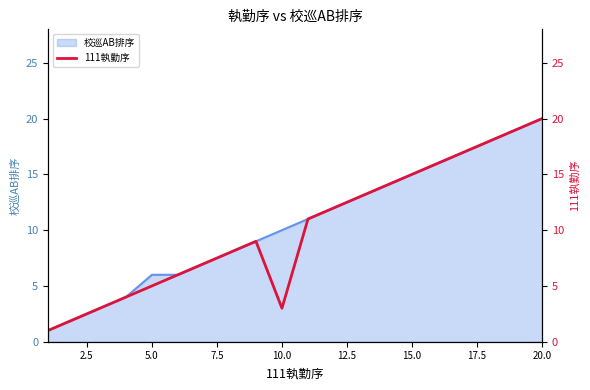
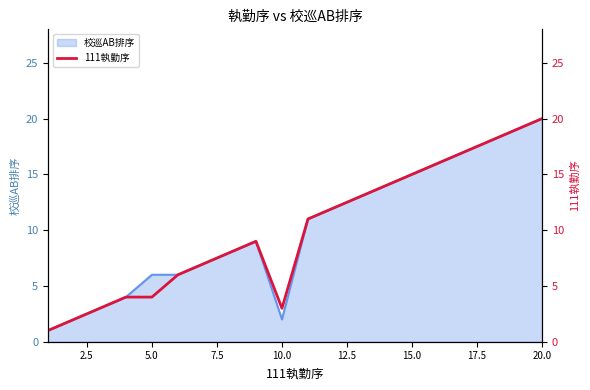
  {
    "校巡AB排序": {
      "5.0": 6,
-     "10.0": 10,
+     "10.0": 2,
      "15.0": 15,
      "20.0": 20
    },
    "111執勤序": {
-     "5.0": 5,
+     "5.0": 4,
      "10.0": 3,
      "15.0": 15,
      "20.0": 20
    }
  }
